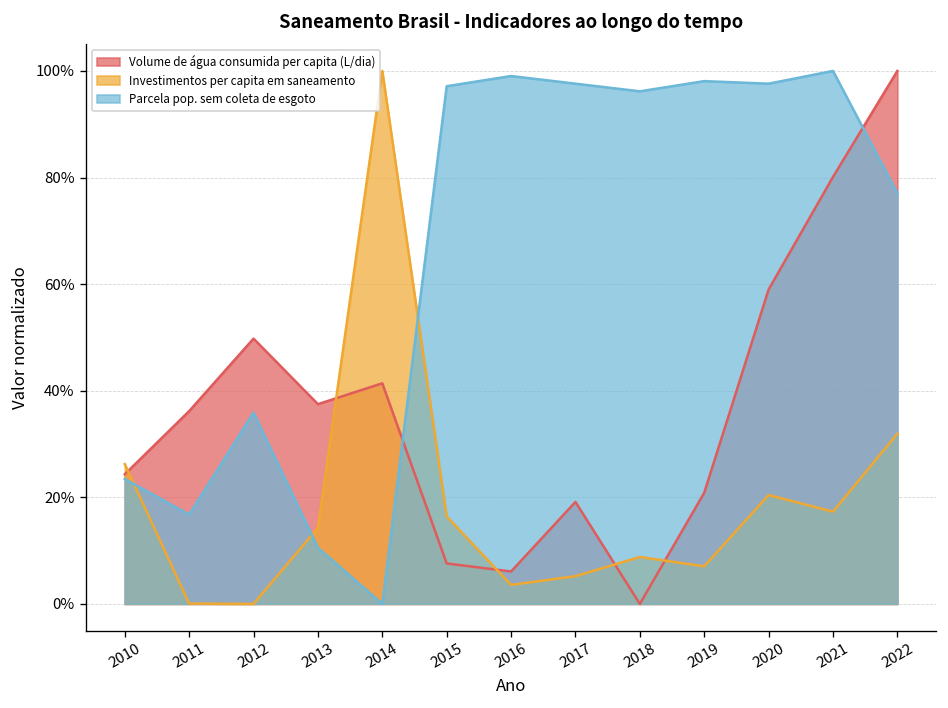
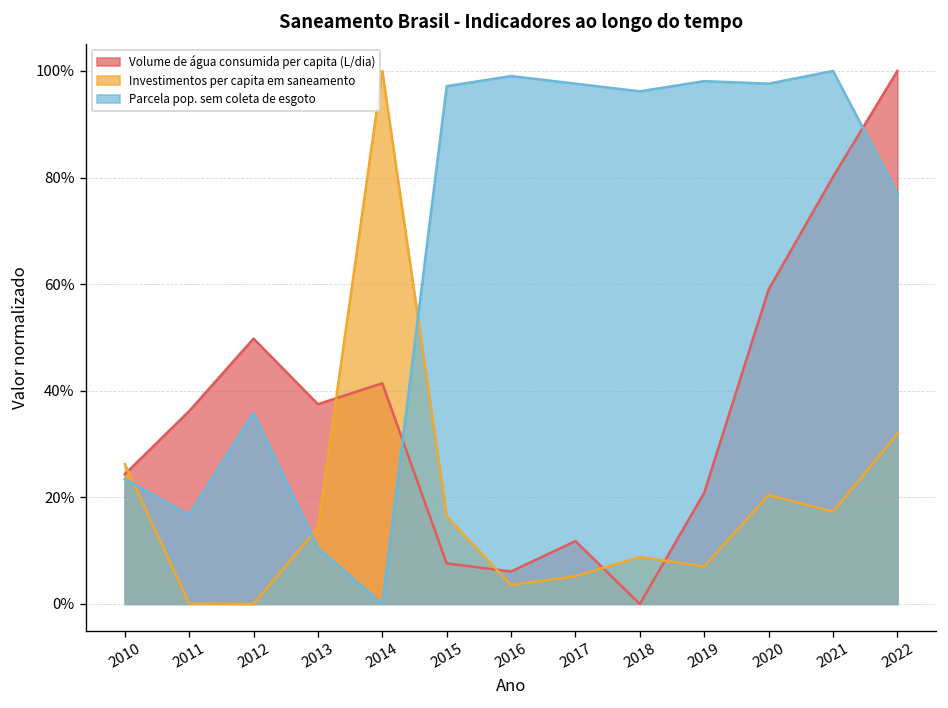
  {
    "Volume de água consumida per capita (L/dia)": {
      "2010": "24%",
      "2011": "36%",
      "2012": "50%",
      "2013": "37%",
      "2014": "41%",
      "2015": "8%",
      "2016": "6%",
-     "2017": "19%",
+     "2017": "12%",
      "2018": "0%",
      "2019": "21%",
      "2020": "59%",
      "2021": "80%",
      "2022": "100%"
    },
    "Investimentos per capita em saneamento": {
      "2010": "26%",
      "2011": "0%",
      "2012": "0%",
      "2013": "14%",
      "2014": "100%",
      "2015": "16%",
      "2016": "4%",
      "2017": "5%",
      "2018": "9%",
      "2019": "7%",
      "2020": "20%",
      "2021": "17%",
      "2022": "32%"
    },
    "Parcela pop. sem coleta de esgoto": {
      "2010": "23%",
      "2011": "17%",
      "2012": "36%",
      "2013": "11%",
      "2014": "0%",
      "2015": "97%",
      "2016": "99%",
      "2017": "98%",
      "2018": "96%",
      "2019": "98%",
      "2020": "98%",
      "2021": "100%",
      "2022": "77%"
    }
  }
